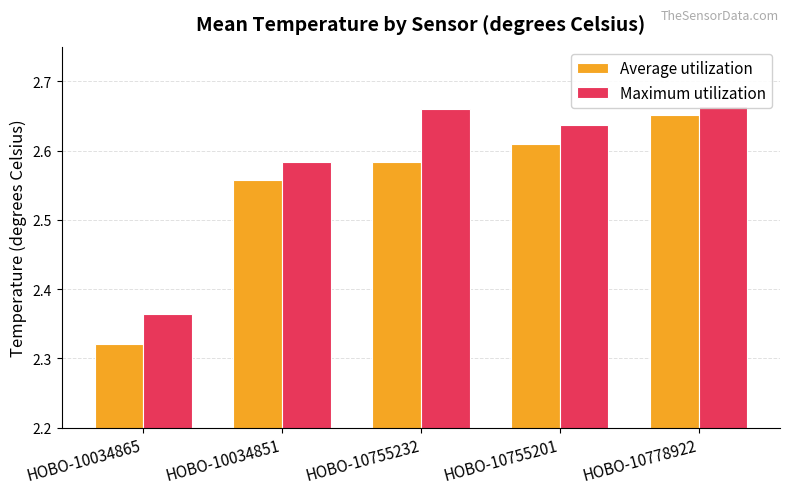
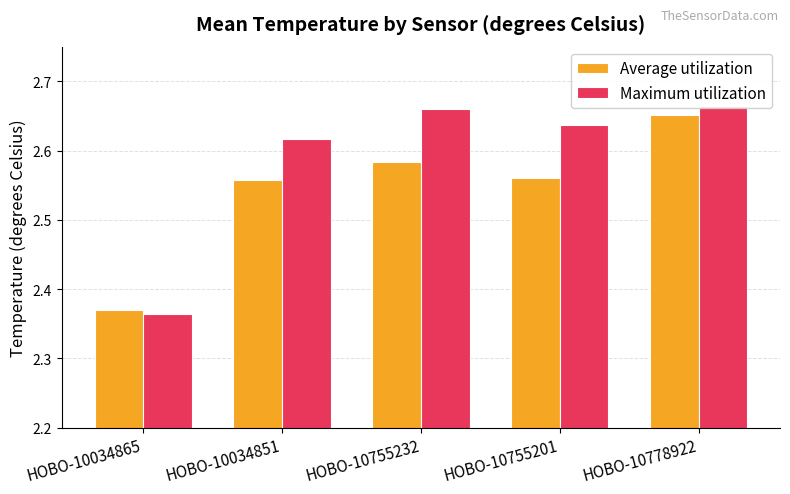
  {
    "Average utilization": {
-     "HOBO-10034865": 2.32,
+     "HOBO-10034865": 2.37,
      "HOBO-10034851": 2.56,
      "HOBO-10755232": 2.58,
-     "HOBO-10755201": 2.61,
+     "HOBO-10755201": 2.56,
      "HOBO-10778922": 2.65
    },
    "Maximum utilization": {
      "HOBO-10034865": 2.36,
-     "HOBO-10034851": 2.58,
+     "HOBO-10034851": 2.62,
      "HOBO-10755232": 2.66,
      "HOBO-10755201": 2.64
    }
  }
